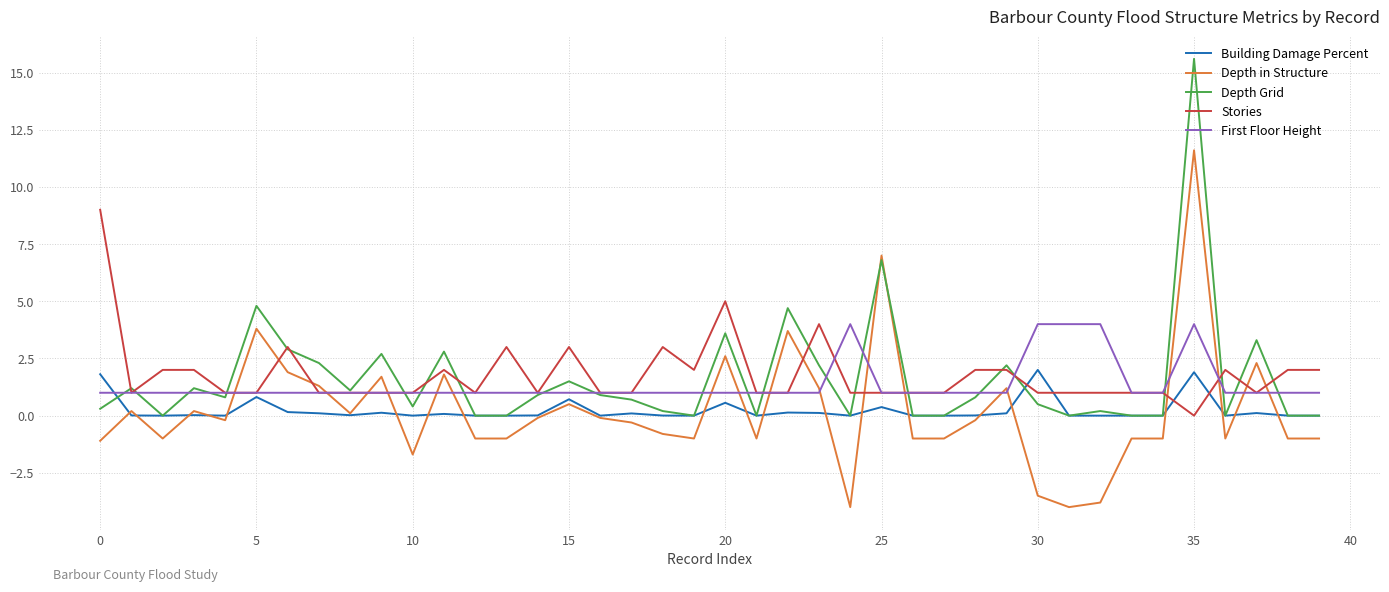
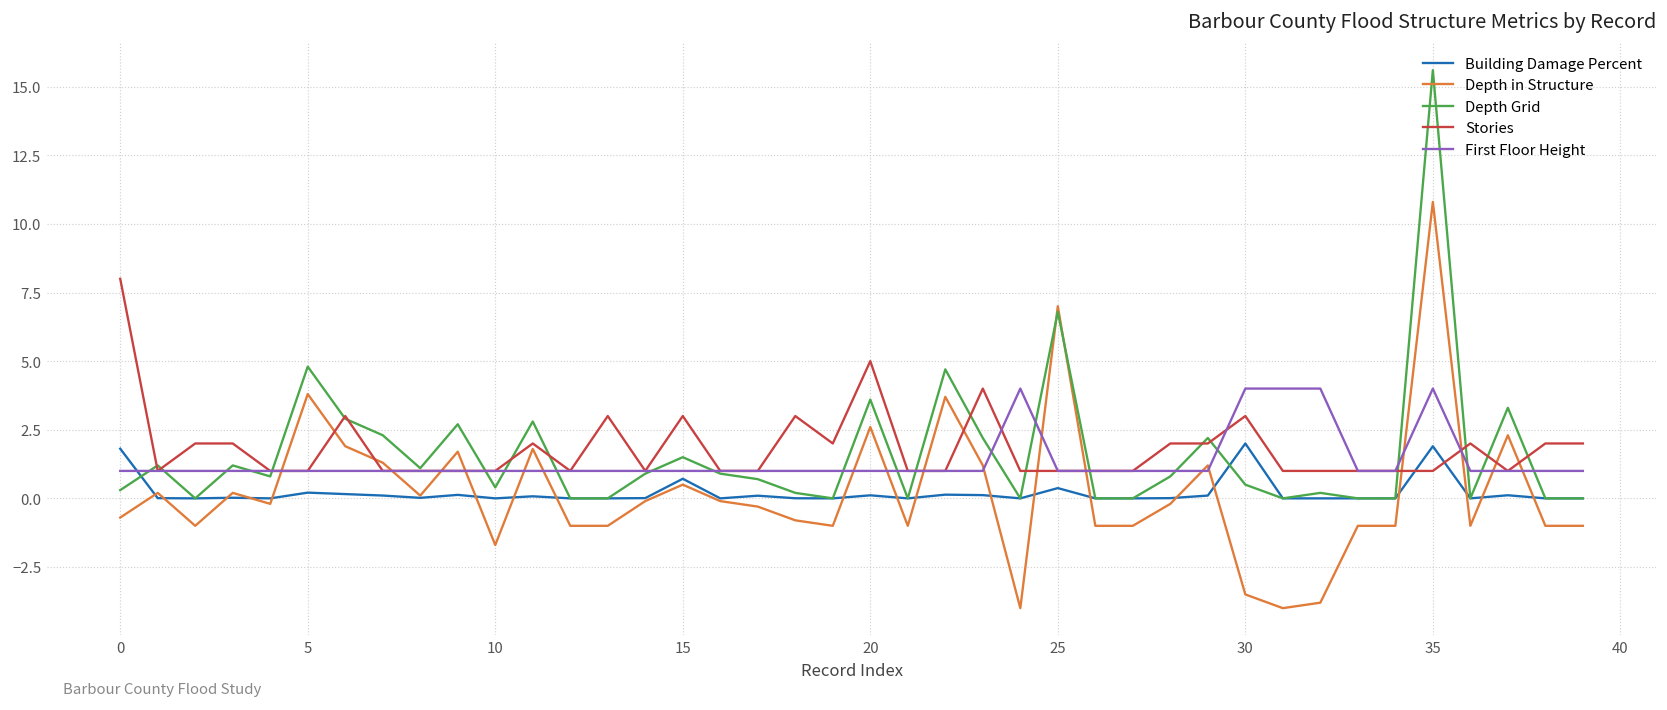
  {
    "Building Damage Percent": {
      "0": 1.8,
-     "5": 0.8,
+     "5": 0.2,
      "10": 0.0,
      "15": 0.7,
-     "20": 0.6,
+     "20": 0.1,
      "25": 0.4,
      "30": 2.0,
      "35": 1.9
    },
    "Depth in Structure": {
-     "0": -1.1,
+     "0": -0.7,
      "5": 3.8,
      "10": -1.7,
      "15": 0.5,
      "20": 2.6,
      "25": 7.0,
      "30": -3.5,
-     "35": 11.6
+     "35": 10.8
    },
    "Depth Grid": {
      "0": 0.3,
      "5": 4.8,
      "10": 0.4,
      "15": 1.5,
      "20": 3.6,
      "25": 6.8,
      "30": 0.5,
      "35": 15.6
    },
    "Stories": {
-     "0": 9,
+     "0": 8,
      "15": 3,
      "20": 5,
-     "30": 1,
-     "35": 0
+     "30": 3,
+     "35": 1
    },
    "First Floor Height": {
      "0": 1.0,
      "15": 1.0,
      "20": 1.0,
      "30": 4.0,
      "35": 4.0
    }
  }
